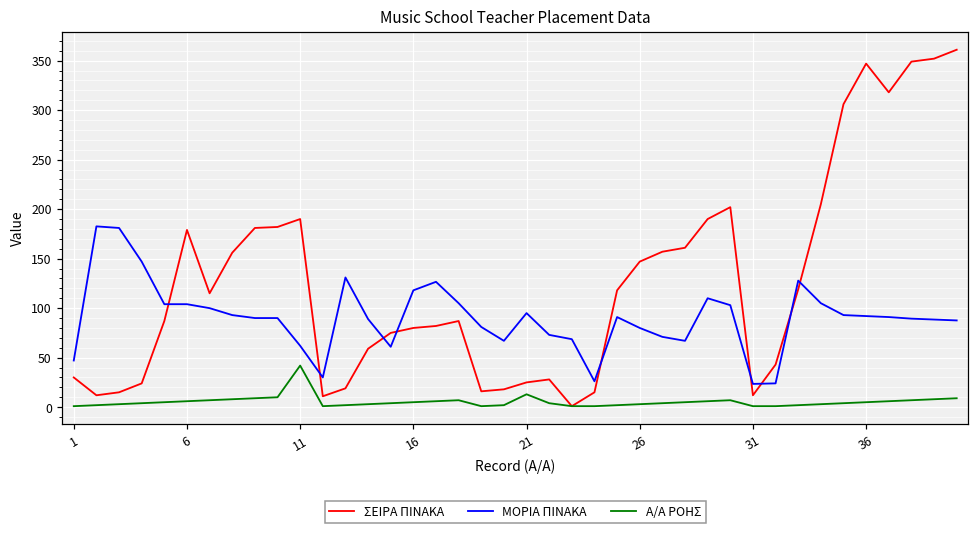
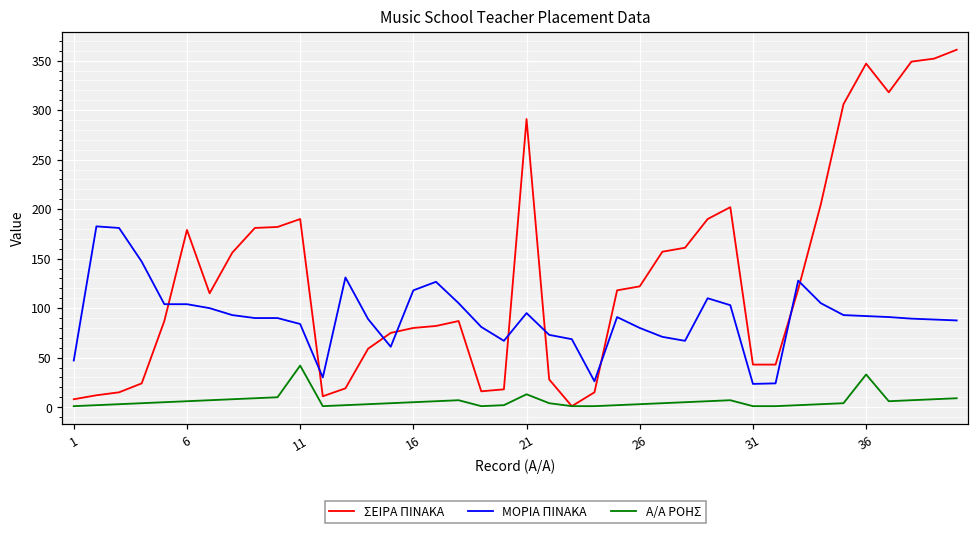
  {
    "ΣΕΙΡΑ ΠΙΝΑΚΑ": {
-     "1": 30,
+     "1": 10,
      "6": 180,
      "11": 190,
      "16": 80,
-     "21": 30,
-     "26": 150,
-     "31": 10,
+     "21": 290,
+     "26": 120,
+     "31": 40,
      "36": 350
    },
    "ΜΟΡΙΑ ΠΙΝΑΚΑ": {
      "1": 50,
      "6": 100,
-     "11": 60,
+     "11": 80,
      "16": 120,
      "21": 100,
      "26": 80,
      "31": 20,
      "36": 90
    },
    "Α/Α ΡΟΗΣ": {
      "1": 0,
      "6": 10,
      "11": 40,
      "16": 10,
      "21": 10,
      "26": 0,
      "31": 0,
-     "36": 10
+     "36": 30
    }
  }
